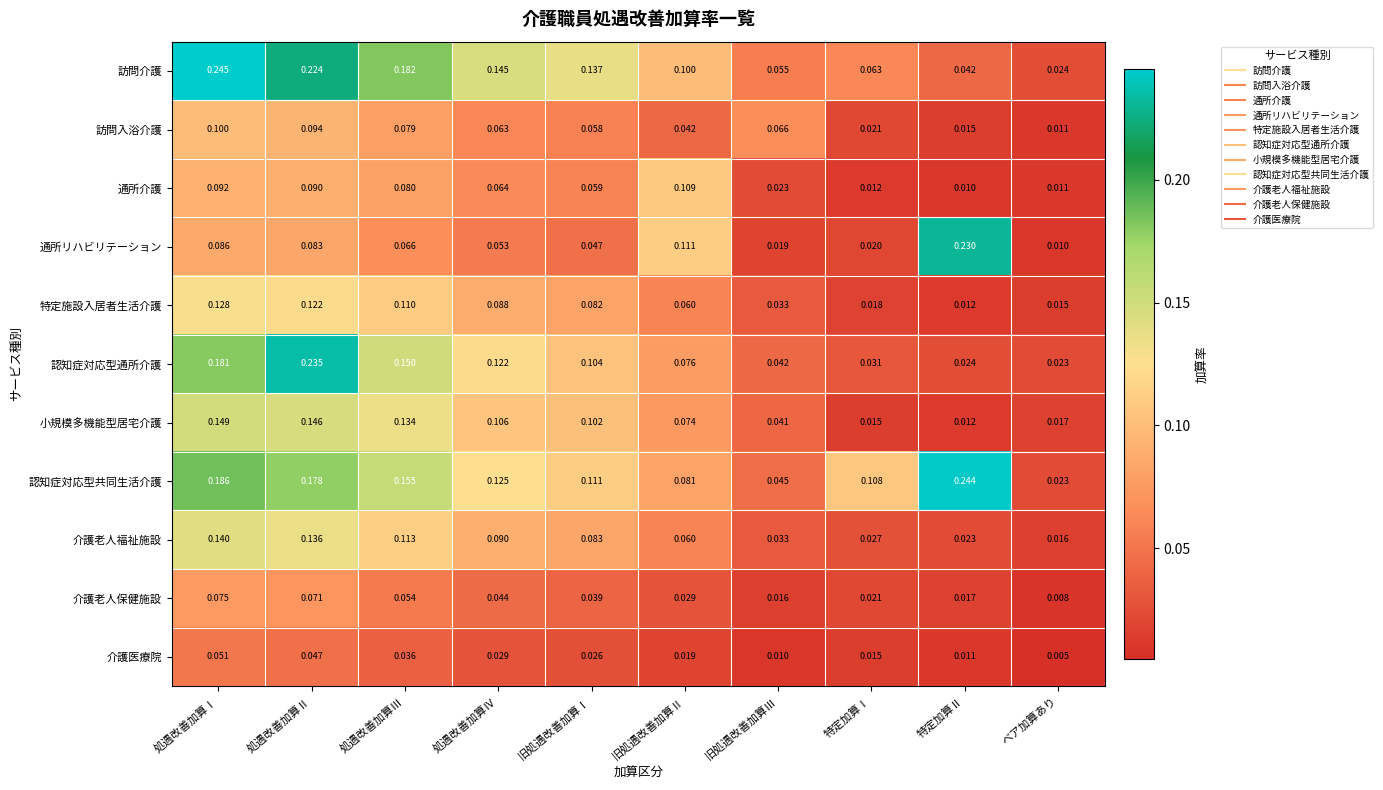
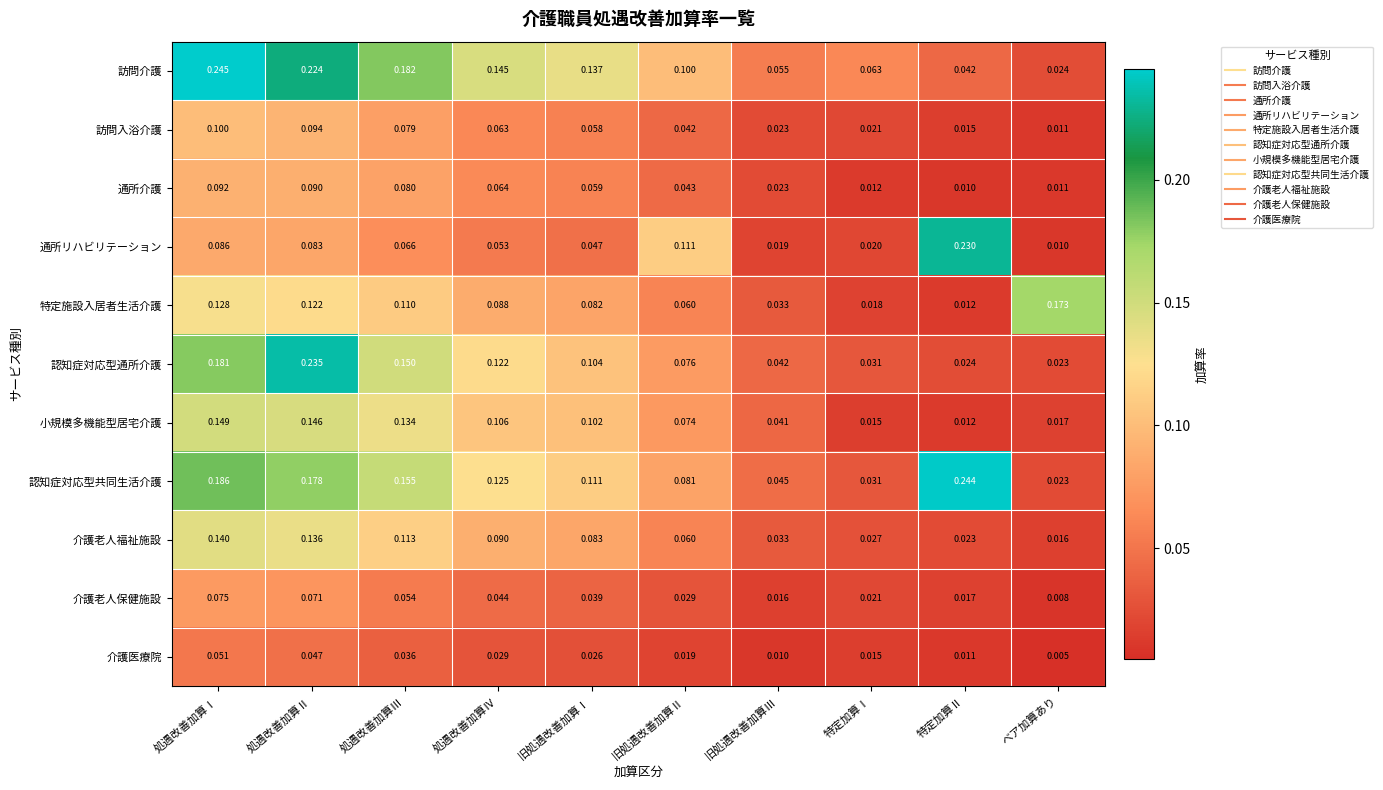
  {
    "訪問介護": {
      "処遇改善加算Ⅰ": 0.245,
      "処遇改善加算Ⅱ": 0.224,
      "処遇改善加算Ⅲ": 0.182,
      "処遇改善加算Ⅳ": 0.145,
      "旧処遇改善加算Ⅰ": 0.137,
      "旧処遇改善加算Ⅱ": 0.100,
      "旧処遇改善加算Ⅲ": 0.055,
      "特定加算Ⅰ": 0.063,
      "特定加算Ⅱ": 0.042,
      "ベア加算あり": 0.024
    },
    "訪問入浴介護": {
      "処遇改善加算Ⅰ": 0.100,
      "処遇改善加算Ⅱ": 0.094,
      "処遇改善加算Ⅲ": 0.079,
      "処遇改善加算Ⅳ": 0.063,
      "旧処遇改善加算Ⅰ": 0.058,
      "旧処遇改善加算Ⅱ": 0.042,
-     "旧処遇改善加算Ⅲ": 0.066,
+     "旧処遇改善加算Ⅲ": 0.023,
      "特定加算Ⅰ": 0.021,
      "特定加算Ⅱ": 0.015,
      "ベア加算あり": 0.011
    },
    "通所介護": {
      "処遇改善加算Ⅰ": 0.092,
      "処遇改善加算Ⅱ": 0.090,
      "処遇改善加算Ⅲ": 0.080,
      "処遇改善加算Ⅳ": 0.064,
      "旧処遇改善加算Ⅰ": 0.059,
-     "旧処遇改善加算Ⅱ": 0.109,
+     "旧処遇改善加算Ⅱ": 0.043,
      "旧処遇改善加算Ⅲ": 0.023,
      "特定加算Ⅰ": 0.012,
      "特定加算Ⅱ": 0.010,
      "ベア加算あり": 0.011
    },
    "通所リハビリテーション": {
      "処遇改善加算Ⅰ": 0.086,
      "処遇改善加算Ⅱ": 0.083,
      "処遇改善加算Ⅲ": 0.066,
      "処遇改善加算Ⅳ": 0.053,
      "旧処遇改善加算Ⅰ": 0.047,
      "旧処遇改善加算Ⅱ": 0.111,
      "旧処遇改善加算Ⅲ": 0.019,
      "特定加算Ⅰ": 0.020,
      "特定加算Ⅱ": 0.230,
      "ベア加算あり": 0.010
    },
    "特定施設入居者生活介護": {
      "処遇改善加算Ⅰ": 0.128,
      "処遇改善加算Ⅱ": 0.122,
      "処遇改善加算Ⅲ": 0.110,
      "処遇改善加算Ⅳ": 0.088,
      "旧処遇改善加算Ⅰ": 0.082,
      "旧処遇改善加算Ⅱ": 0.060,
      "旧処遇改善加算Ⅲ": 0.033,
      "特定加算Ⅰ": 0.018,
      "特定加算Ⅱ": 0.012,
-     "ベア加算あり": 0.015
+     "ベア加算あり": 0.173
    },
    "認知症対応型通所介護": {
      "処遇改善加算Ⅰ": 0.181,
      "処遇改善加算Ⅱ": 0.235,
      "処遇改善加算Ⅲ": 0.150,
      "処遇改善加算Ⅳ": 0.122,
      "旧処遇改善加算Ⅰ": 0.104,
      "旧処遇改善加算Ⅱ": 0.076,
      "旧処遇改善加算Ⅲ": 0.042,
      "特定加算Ⅰ": 0.031,
      "特定加算Ⅱ": 0.024,
      "ベア加算あり": 0.023
    },
    "小規模多機能型居宅介護": {
      "処遇改善加算Ⅰ": 0.149,
      "処遇改善加算Ⅱ": 0.146,
      "処遇改善加算Ⅲ": 0.134,
      "処遇改善加算Ⅳ": 0.106,
      "旧処遇改善加算Ⅰ": 0.102,
      "旧処遇改善加算Ⅱ": 0.074,
      "旧処遇改善加算Ⅲ": 0.041,
      "特定加算Ⅰ": 0.015,
      "特定加算Ⅱ": 0.012,
      "ベア加算あり": 0.017
    },
    "認知症対応型共同生活介護": {
      "処遇改善加算Ⅰ": 0.186,
      "処遇改善加算Ⅱ": 0.178,
      "処遇改善加算Ⅲ": 0.155,
      "処遇改善加算Ⅳ": 0.125,
      "旧処遇改善加算Ⅰ": 0.111,
      "旧処遇改善加算Ⅱ": 0.081,
      "旧処遇改善加算Ⅲ": 0.045,
-     "特定加算Ⅰ": 0.108,
+     "特定加算Ⅰ": 0.031,
      "特定加算Ⅱ": 0.244,
      "ベア加算あり": 0.023
    },
    "介護老人福祉施設": {
      "処遇改善加算Ⅰ": 0.140,
      "処遇改善加算Ⅱ": 0.136,
      "処遇改善加算Ⅲ": 0.113,
      "処遇改善加算Ⅳ": 0.090,
      "旧処遇改善加算Ⅰ": 0.083,
      "旧処遇改善加算Ⅱ": 0.060,
      "旧処遇改善加算Ⅲ": 0.033,
      "特定加算Ⅰ": 0.027,
      "特定加算Ⅱ": 0.023,
      "ベア加算あり": 0.016
    },
    "介護老人保健施設": {
      "処遇改善加算Ⅰ": 0.075,
      "処遇改善加算Ⅱ": 0.071,
      "処遇改善加算Ⅲ": 0.054,
      "処遇改善加算Ⅳ": 0.044,
      "旧処遇改善加算Ⅰ": 0.039,
      "旧処遇改善加算Ⅱ": 0.029,
      "旧処遇改善加算Ⅲ": 0.016,
      "特定加算Ⅰ": 0.021,
      "特定加算Ⅱ": 0.017,
      "ベア加算あり": 0.008
    },
    "介護医療院": {
      "処遇改善加算Ⅰ": 0.051,
      "処遇改善加算Ⅱ": 0.047,
      "処遇改善加算Ⅲ": 0.036,
      "処遇改善加算Ⅳ": 0.029,
      "旧処遇改善加算Ⅰ": 0.026,
      "旧処遇改善加算Ⅱ": 0.019,
      "旧処遇改善加算Ⅲ": 0.010,
      "特定加算Ⅰ": 0.015,
      "特定加算Ⅱ": 0.011,
      "ベア加算あり": 0.005
    }
  }
